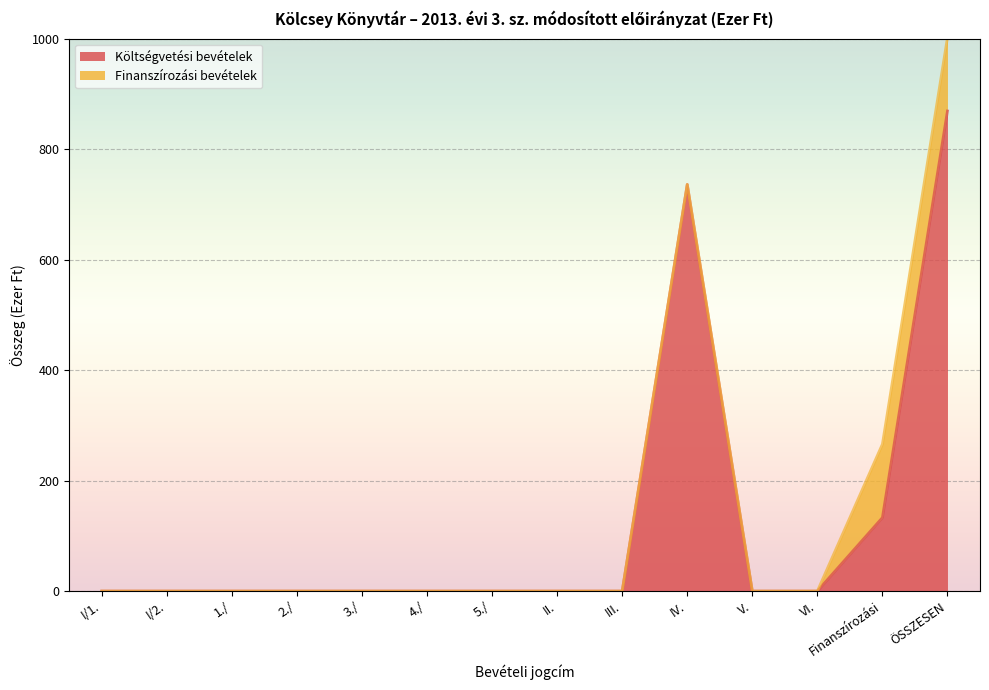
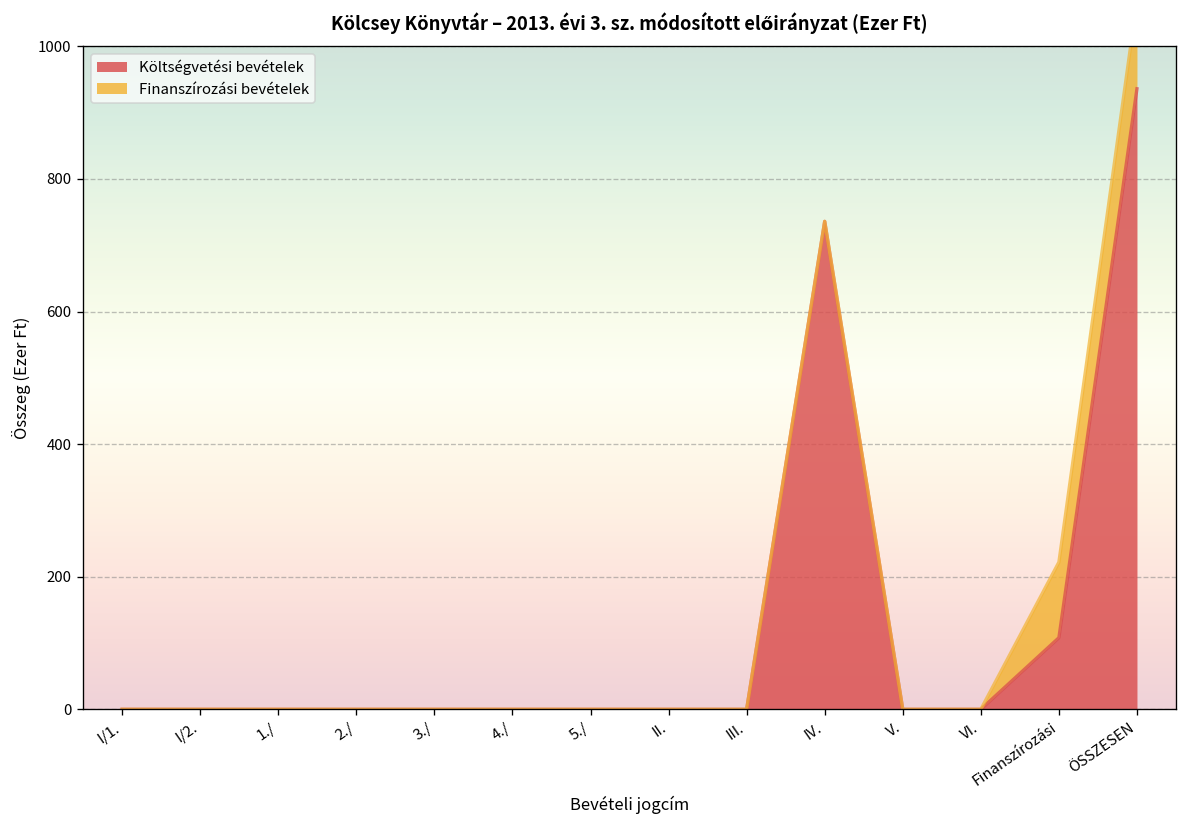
  {
    "Költségvetési bevételek": {
-     "Finanszírozási": 130,
-     "ÖSSZESEN": 870
+     "Finanszírozási": 110,
+     "ÖSSZESEN": 940
    },
    "Finanszírozási bevételek": {
-     "Finanszírozási": 130
+     "Finanszírozási": 110
    }
  }
